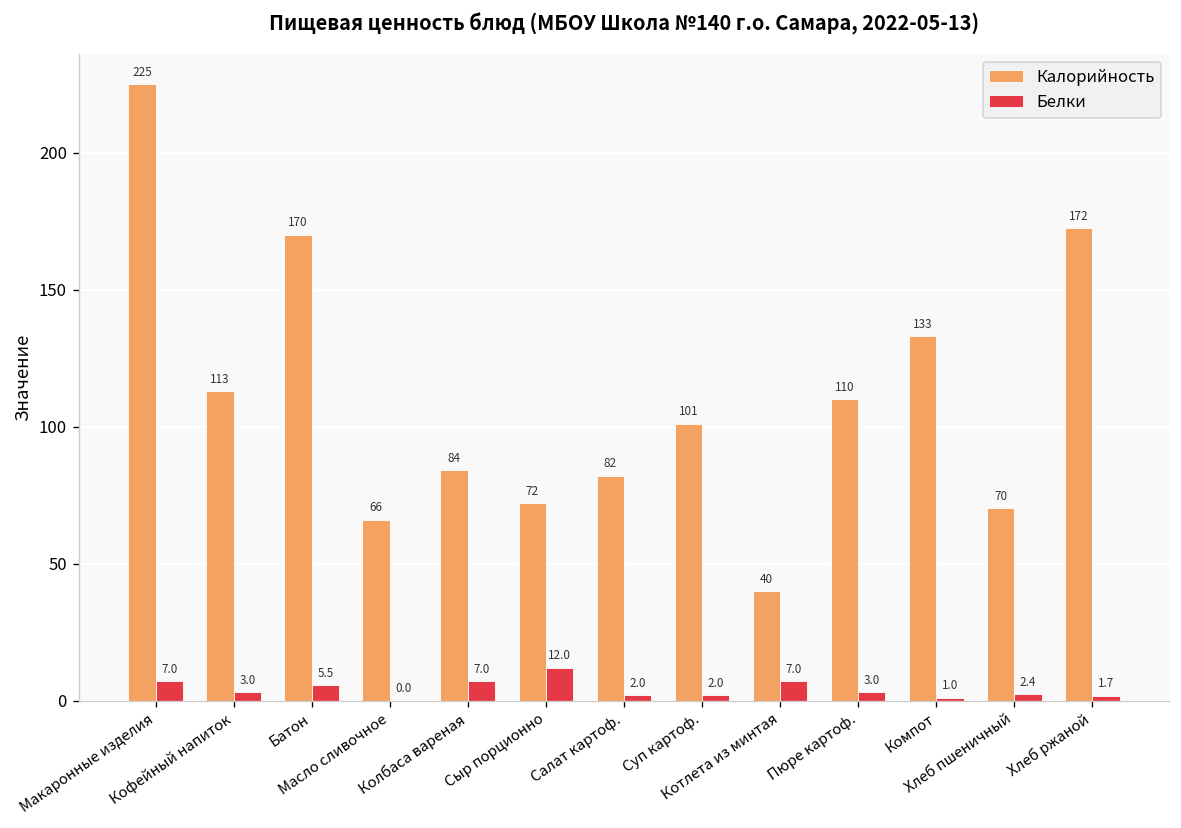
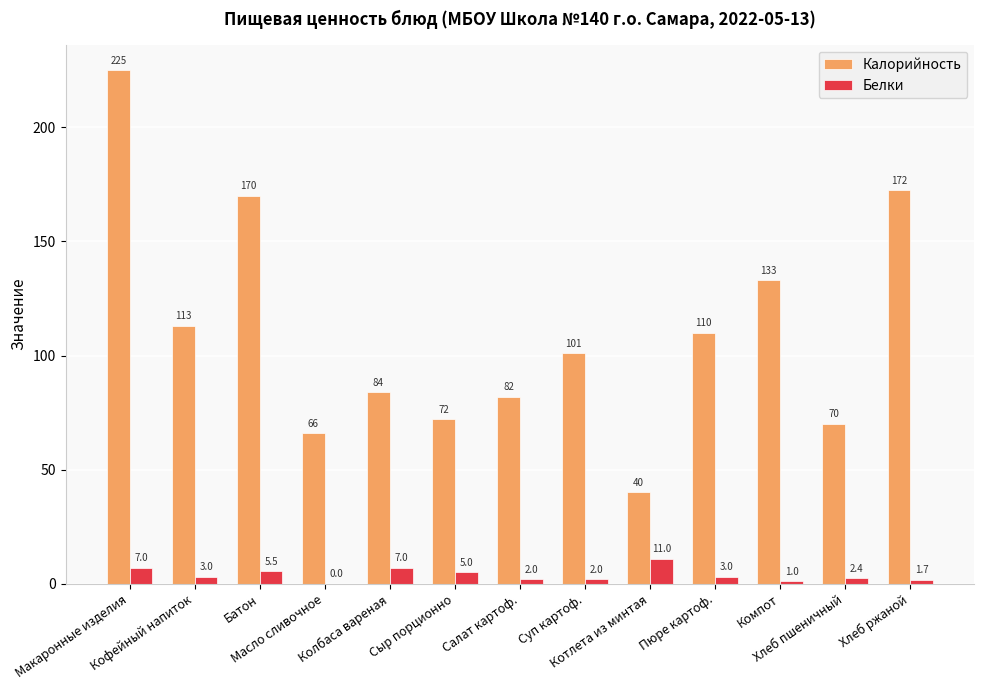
  {
    "Калорийность": {
      "Макаронные изделия": 225,
      "Кофейный напиток": 113,
      "Батон": 170,
      "Масло сливочное": 66,
      "Колбаса вареная": 84,
      "Сыр порционно": 72,
      "Салат картоф.": 82,
      "Суп картоф.": 101,
      "Котлета из минтая": 40,
      "Пюре картоф.": 110,
      "Компот": 133,
      "Хлеб пшеничный": 70,
      "Хлеб ржаной": 172
    },
    "Белки": {
      "Макаронные изделия": 7.0,
      "Кофейный напиток": 3.0,
      "Батон": 5.5,
      "Масло сливочное": 0.0,
      "Колбаса вареная": 7.0,
-     "Сыр порционно": 12.0,
+     "Сыр порционно": 5.0,
      "Салат картоф.": 2.0,
      "Суп картоф.": 2.0,
-     "Котлета из минтая": 7.0,
+     "Котлета из минтая": 11.0,
      "Пюре картоф.": 3.0,
      "Компот": 1.0,
      "Хлеб пшеничный": 2.4,
      "Хлеб ржаной": 1.7
    }
  }
